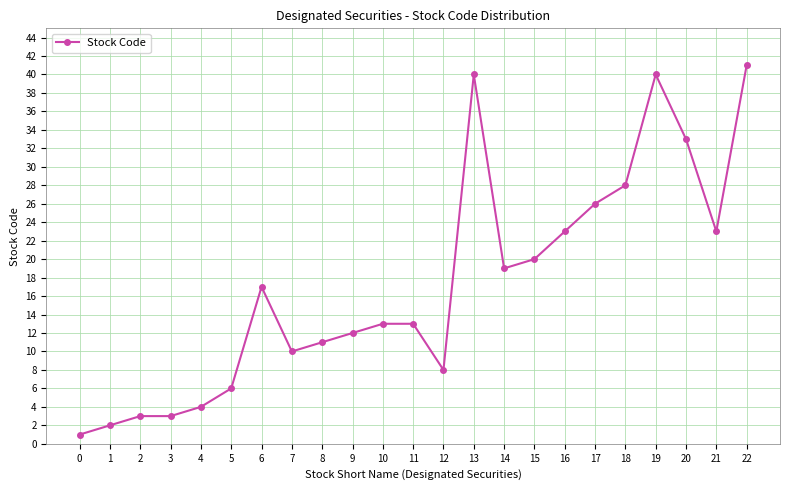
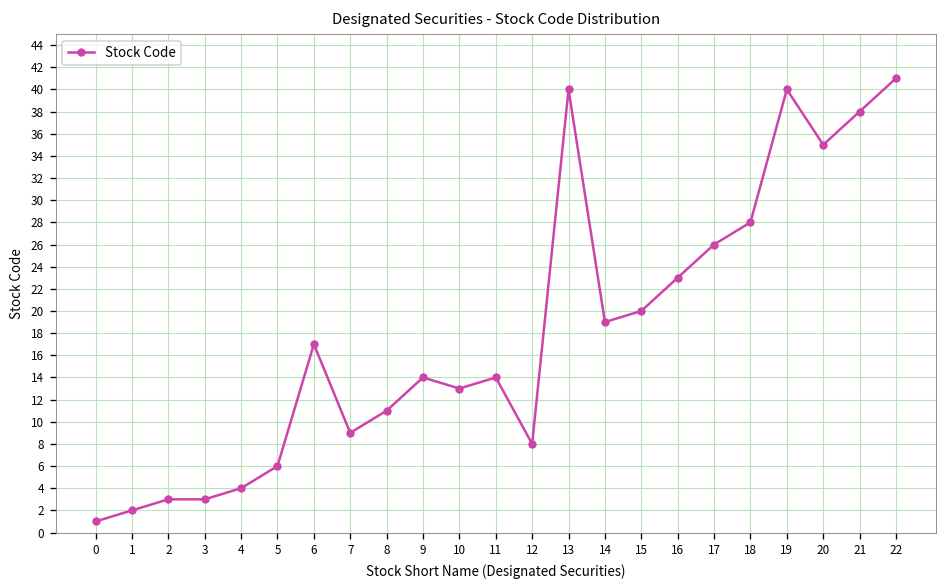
  {
    "0": 1,
    "1": 2,
    "2": 3,
    "3": 3,
    "4": 4,
    "5": 6,
    "6": 17,
-   "7": 10,
+   "7": 9,
    "8": 11,
-   "9": 12,
+   "9": 14,
    "10": 13,
-   "11": 13,
+   "11": 14,
    "12": 8,
    "13": 40,
    "14": 19,
    "15": 20,
    "16": 23,
    "17": 26,
    "18": 28,
    "19": 40,
-   "20": 33,
-   "21": 23,
+   "20": 35,
+   "21": 38,
    "22": 41
  }
